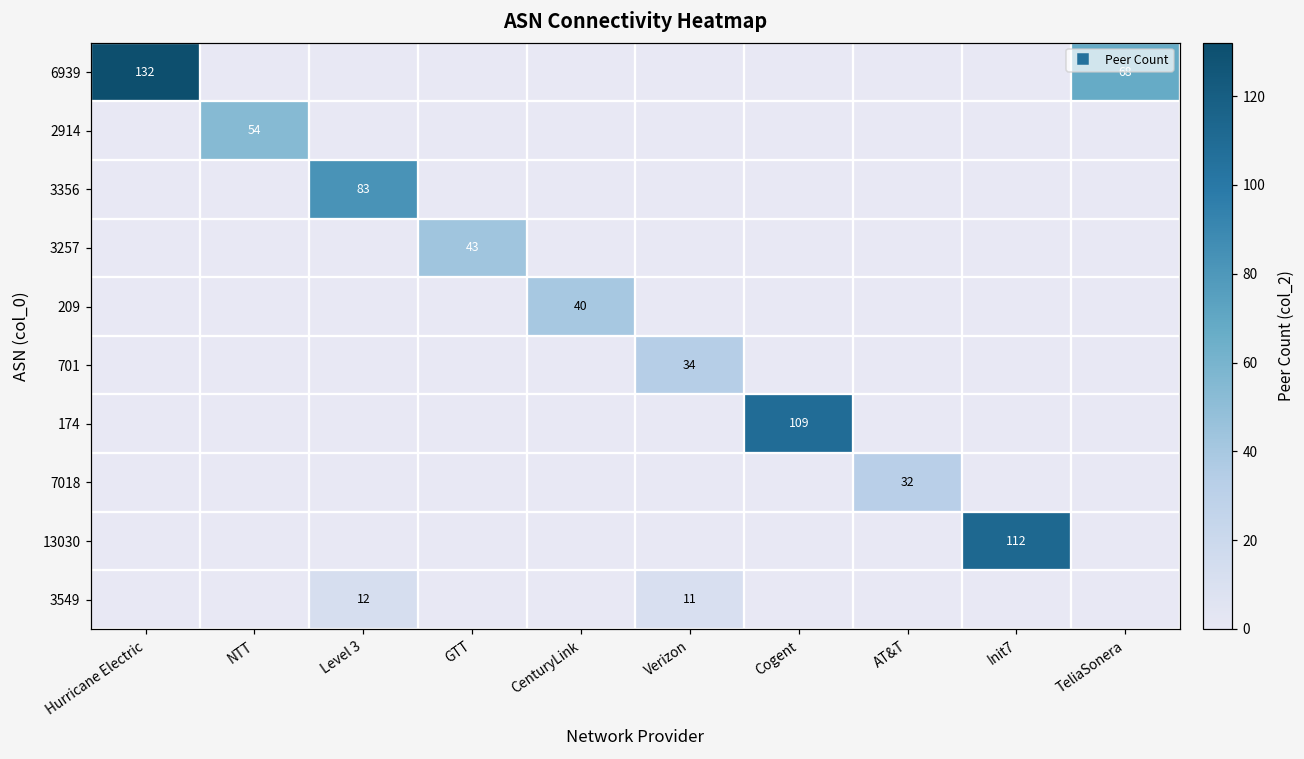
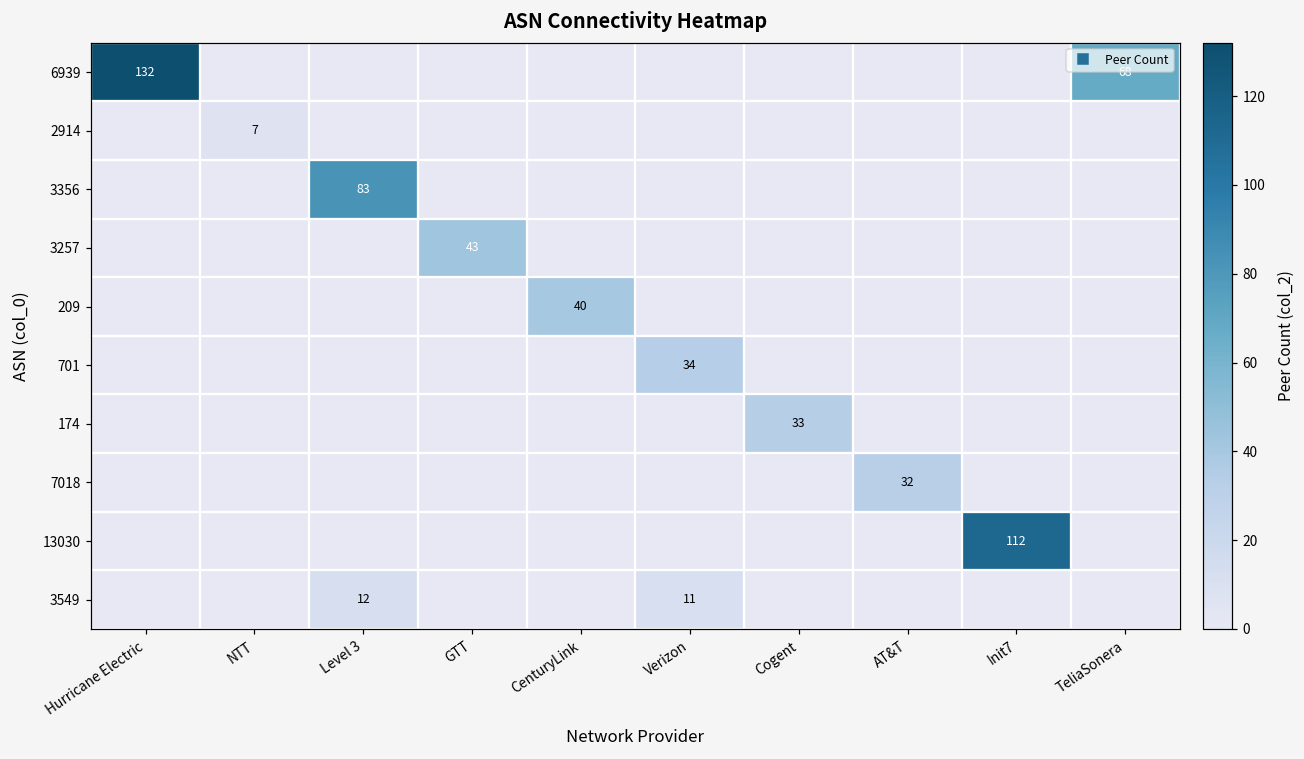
  {
    "6939": {
      "Hurricane Electric": 132
    },
    "2914": {
-     "NTT": 54
+     "NTT": 7
    },
    "3356": {
      "Level 3": 83
    },
    "3257": {
      "GTT": 43
    },
    "209": {
      "CenturyLink": 40
    },
    "701": {
      "Verizon": 34
    },
    "174": {
-     "Cogent": 109
+     "Cogent": 33
    },
    "7018": {
      "AT&T": 32
    },
    "13030": {
      "Init7": 112
    },
    "3549": {
      "Level 3": 12,
      "Verizon": 11
    }
  }
